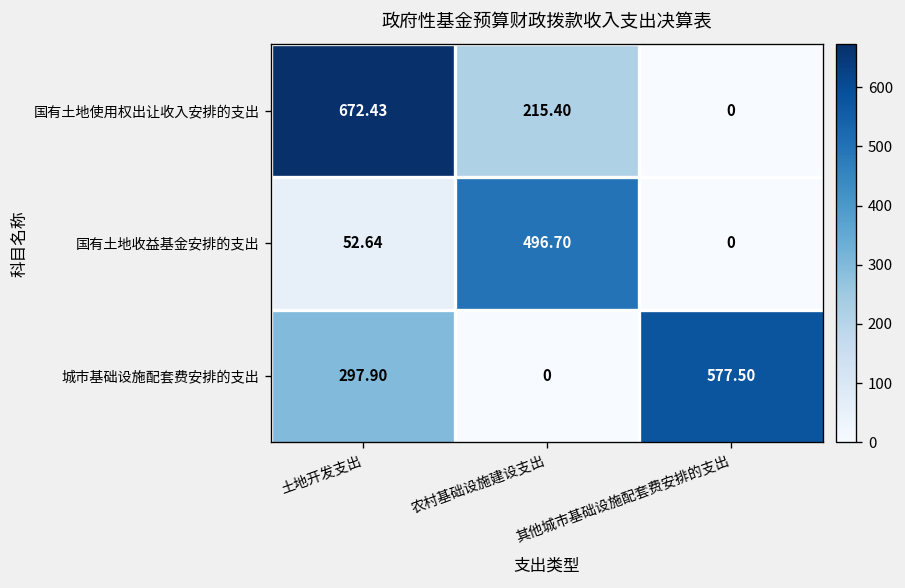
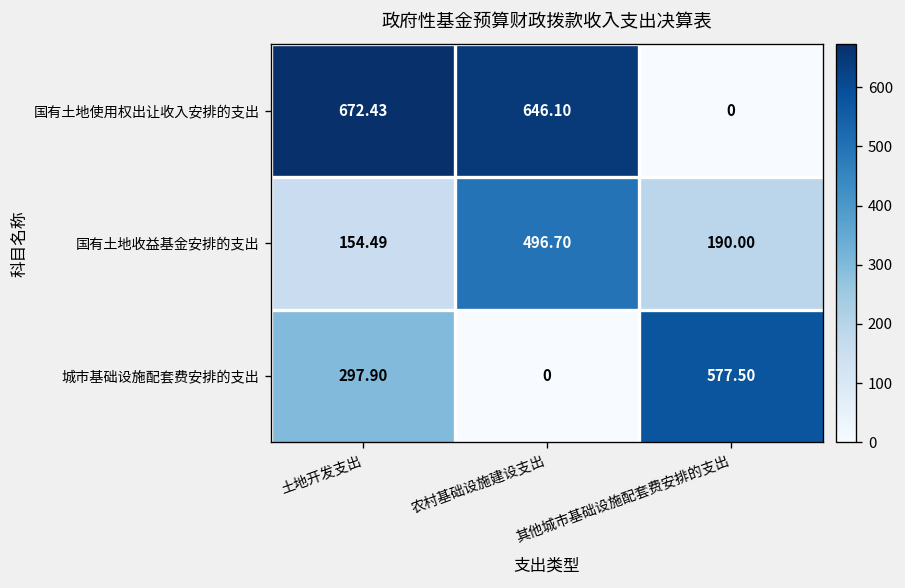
  {
    "国有土地使用权出让收入安排的支出": {
      "土地开发支出": 672.43,
-     "农村基础设施建设支出": 215.40,
+     "农村基础设施建设支出": 646.10,
      "其他城市基础设施配套费安排的支出": 0
    },
    "国有土地收益基金安排的支出": {
-     "土地开发支出": 52.64,
+     "土地开发支出": 154.49,
      "农村基础设施建设支出": 496.70,
-     "其他城市基础设施配套费安排的支出": 0
+     "其他城市基础设施配套费安排的支出": 190.00
    },
    "城市基础设施配套费安排的支出": {
      "土地开发支出": 297.90,
      "农村基础设施建设支出": 0,
      "其他城市基础设施配套费安排的支出": 577.50
    }
  }
